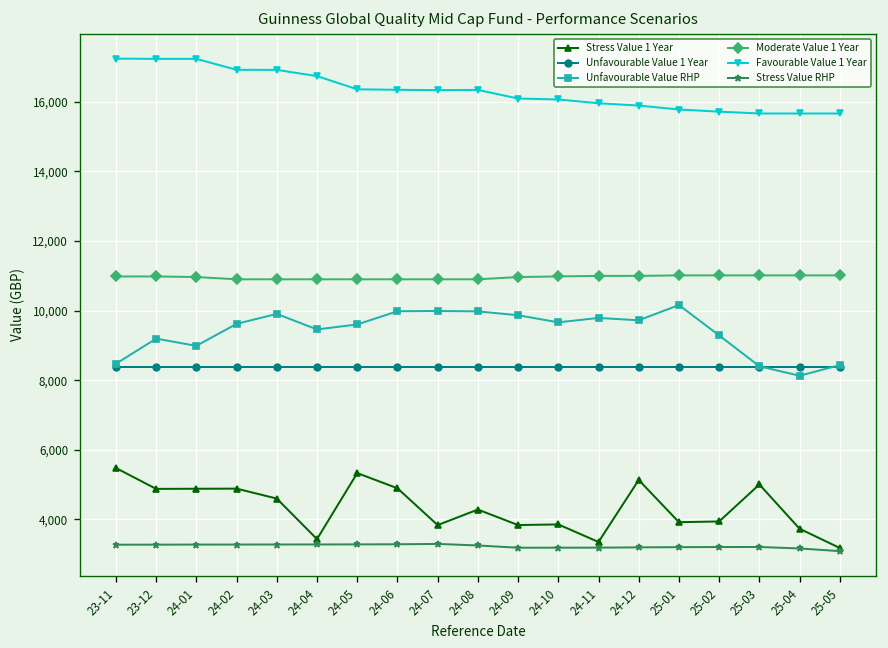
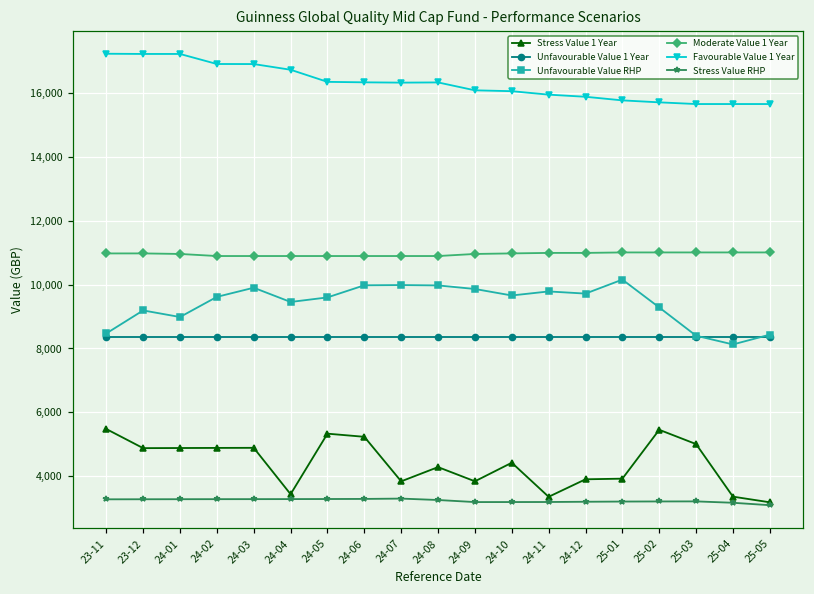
  {
    "Stress Value 1 Year": {
      "23-11": "5,500",
      "23-12": "4,900",
      "24-01": "4,900",
      "24-02": "4,900",
-     "24-03": "4,600",
+     "24-03": "4,900",
      "24-04": "3,400",
      "24-05": "5,300",
-     "24-06": "4,900",
+     "24-06": "5,200",
      "24-07": "3,800",
      "24-08": "4,300",
      "24-09": "3,800",
-     "24-10": "3,900",
+     "24-10": "4,400",
      "24-11": "3,300",
-     "24-12": "5,100",
+     "24-12": "3,900",
      "25-01": "3,900",
-     "25-02": "3,900",
+     "25-02": "5,500",
      "25-03": "5,000",
-     "25-04": "3,700",
+     "25-04": "3,400",
      "25-05": "3,200"
    },
    "Unfavourable Value 1 Year": {
      "23-11": "8,400",
      "23-12": "8,400",
      "24-01": "8,400",
      "24-02": "8,400",
      "24-03": "8,400",
      "24-04": "8,400",
      "24-05": "8,400",
      "24-06": "8,400",
      "24-07": "8,400",
      "24-08": "8,400",
      "24-09": "8,400",
      "24-10": "8,400",
      "24-11": "8,400",
      "24-12": "8,400",
      "25-01": "8,400",
      "25-02": "8,400",
      "25-04": "8,400"
    }
  }
